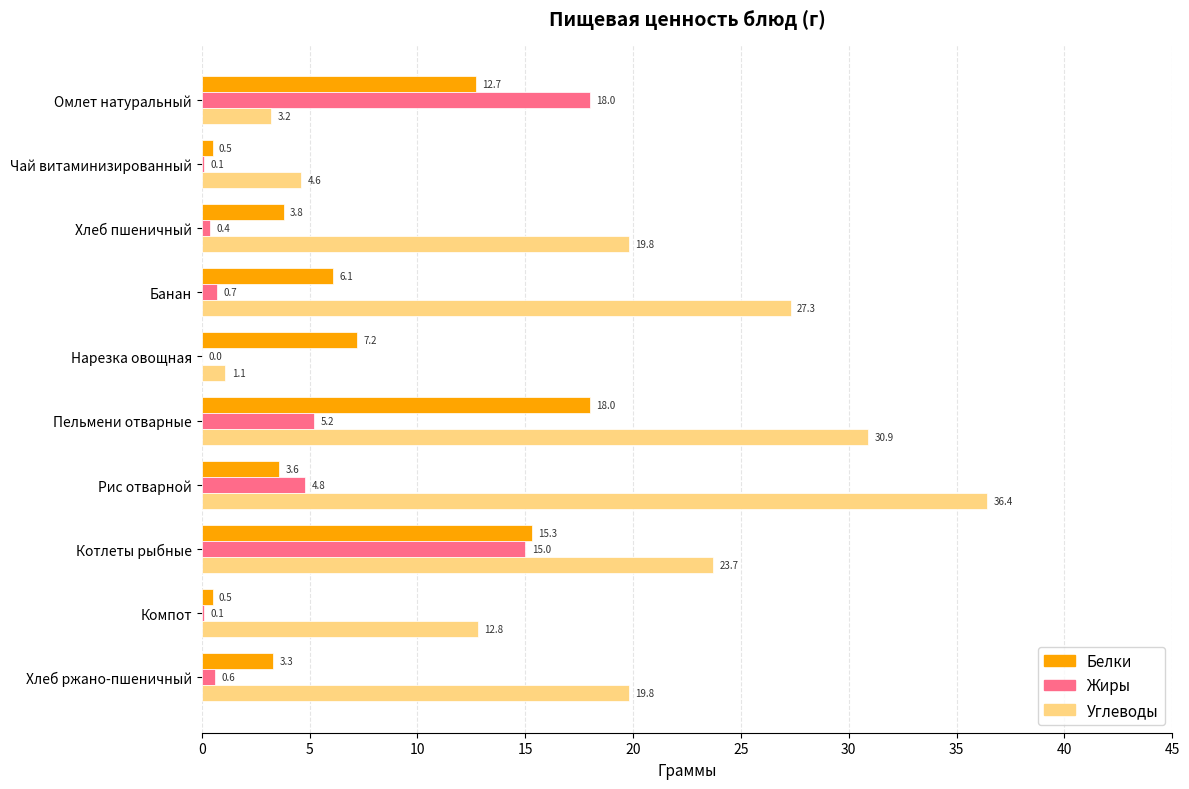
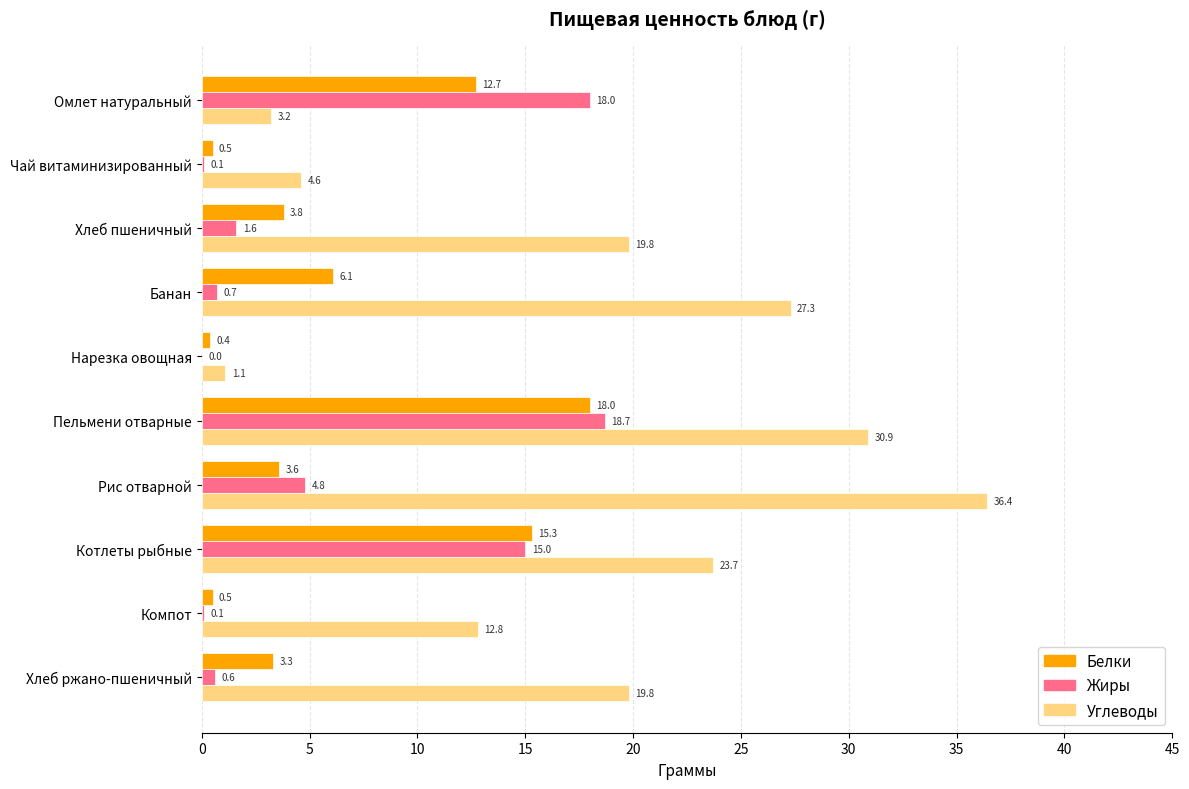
  {
    "Белки": {
      "Омлет натуральный": 12.7,
      "Чай витаминизированный": 0.5,
      "Хлеб пшеничный": 3.8,
      "Банан": 6.1,
-     "Нарезка овощная": 7.2,
+     "Нарезка овощная": 0.4,
      "Пельмени отварные": 18.0,
      "Рис отварной": 3.6,
      "Котлеты рыбные": 15.3,
      "Компот": 0.5,
      "Хлеб ржано-пшеничный": 3.3
    },
    "Жиры": {
      "Омлет натуральный": 18.0,
      "Чай витаминизированный": 0.1,
-     "Хлеб пшеничный": 0.4,
+     "Хлеб пшеничный": 1.6,
      "Банан": 0.7,
      "Нарезка овощная": 0.0,
-     "Пельмени отварные": 5.2,
+     "Пельмени отварные": 18.7,
      "Рис отварной": 4.8,
      "Котлеты рыбные": 15.0,
      "Компот": 0.1,
      "Хлеб ржано-пшеничный": 0.6
    },
    "Углеводы": {
      "Омлет натуральный": 3.2,
      "Чай витаминизированный": 4.6,
      "Хлеб пшеничный": 19.8,
      "Банан": 27.3,
      "Нарезка овощная": 1.1,
      "Пельмени отварные": 30.9,
      "Рис отварной": 36.4,
      "Котлеты рыбные": 23.7,
      "Компот": 12.8,
      "Хлеб ржано-пшеничный": 19.8
    }
  }
